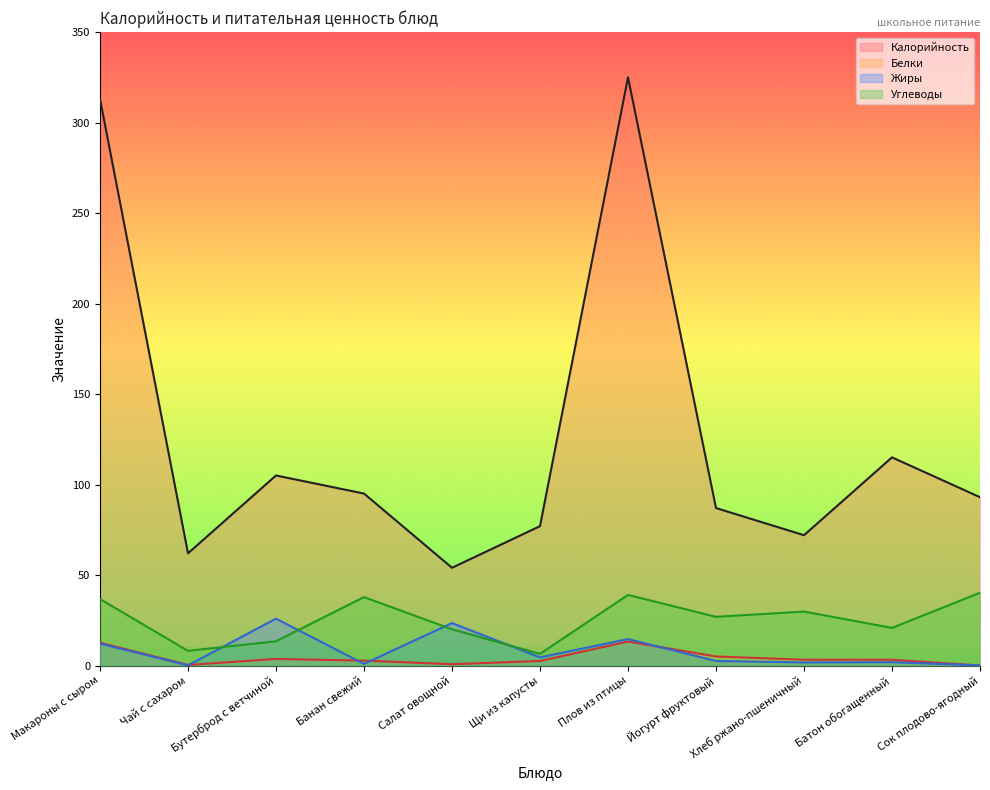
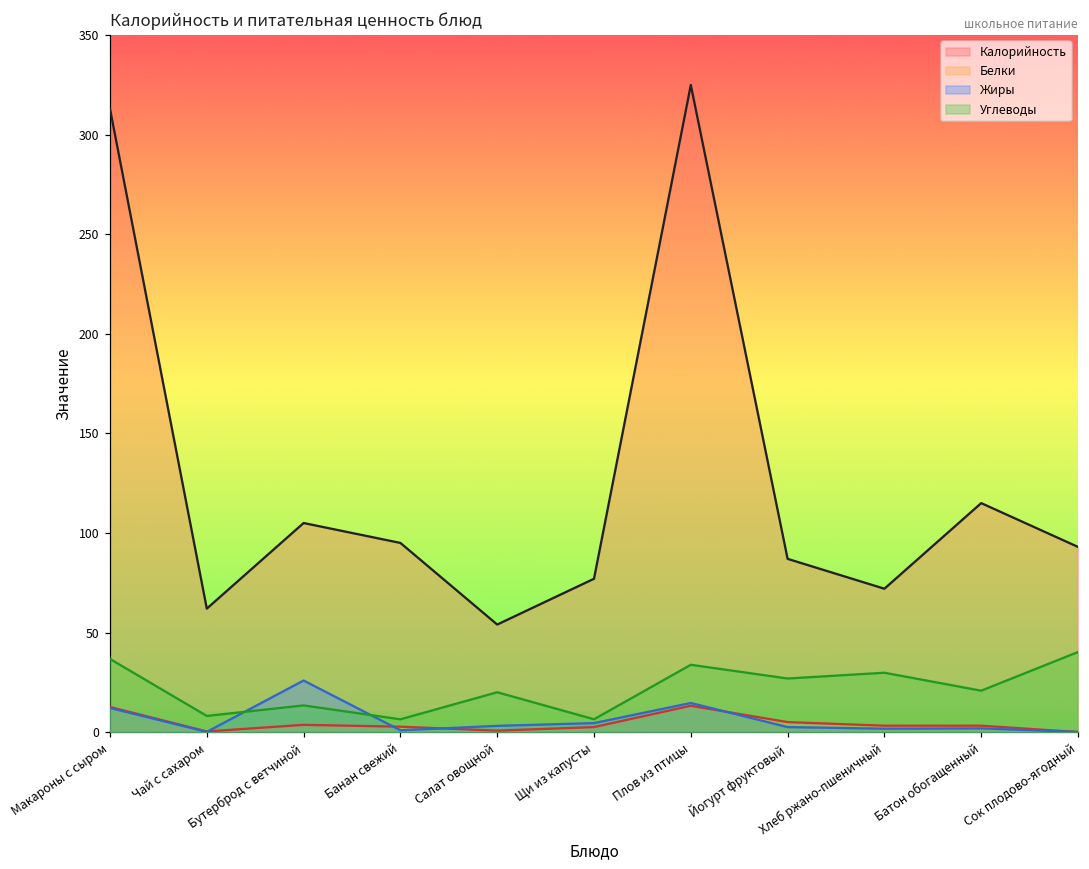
  {
    "Жиры": {
      "Бутерброд с ветчиной": 26,
      "Банан свежий": 1,
-     "Салат овощной": 23,
+     "Салат овощной": 3,
      "Щи из капусты": 5,
      "Йогурт фруктовый": 3,
      "Хлеб ржано-пшеничный": 2
    },
    "Углеводы": {
      "Макароны с сыром": 37,
      "Чай с сахаром": 8,
      "Бутерброд с ветчиной": 13,
-     "Банан свежий": 38,
+     "Банан свежий": 6,
      "Салат овощной": 20,
      "Щи из капусты": 6,
-     "Плов из птицы": 39,
+     "Плов из птицы": 34,
      "Йогурт фруктовый": 27,
      "Хлеб ржано-пшеничный": 30,
      "Батон обогащенный": 21,
      "Сок плодово-ягодный": 40
    }
  }
